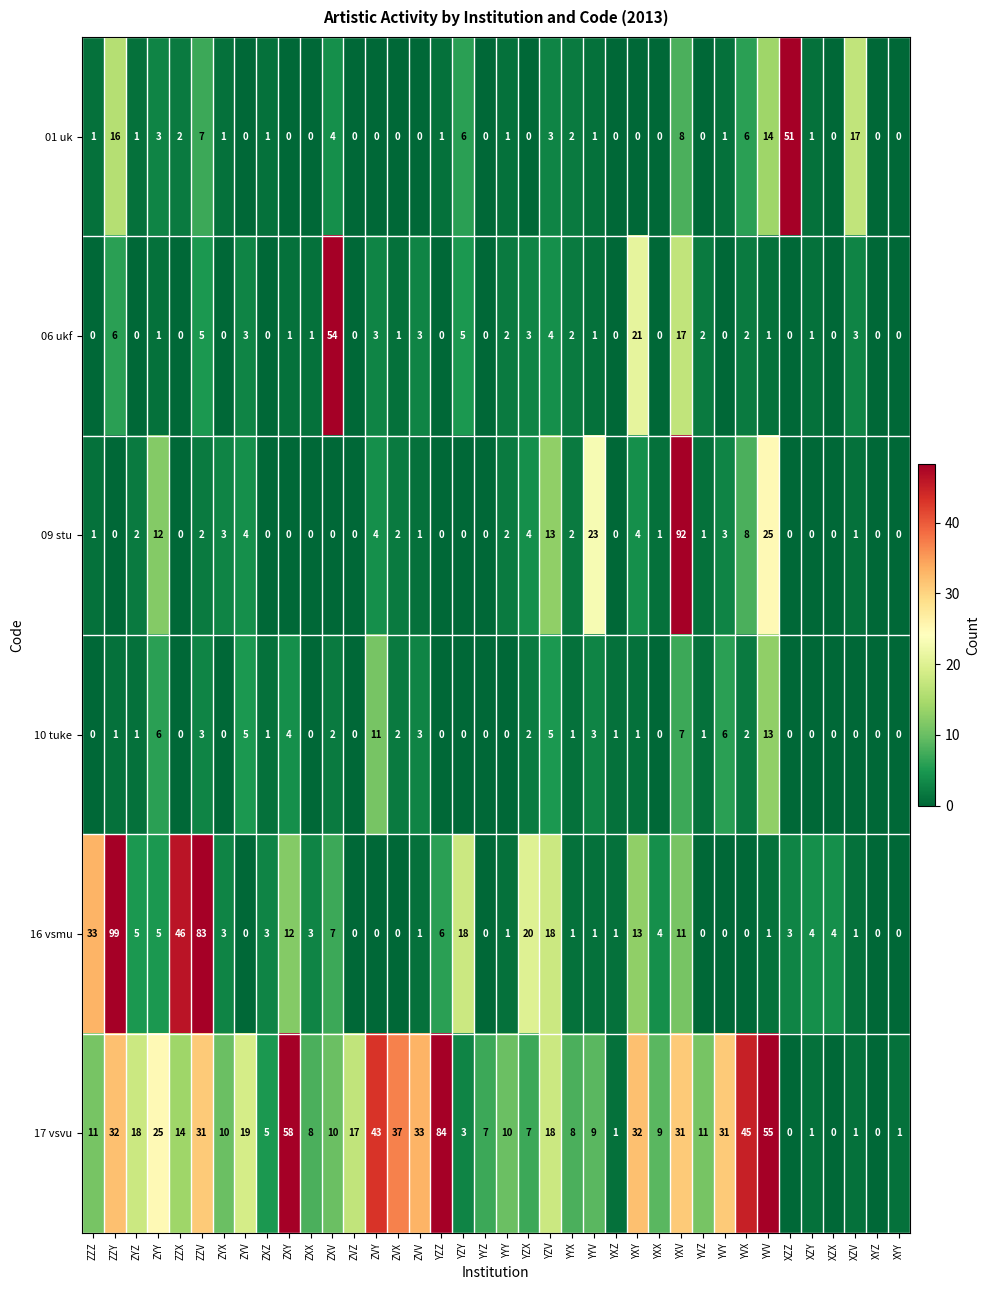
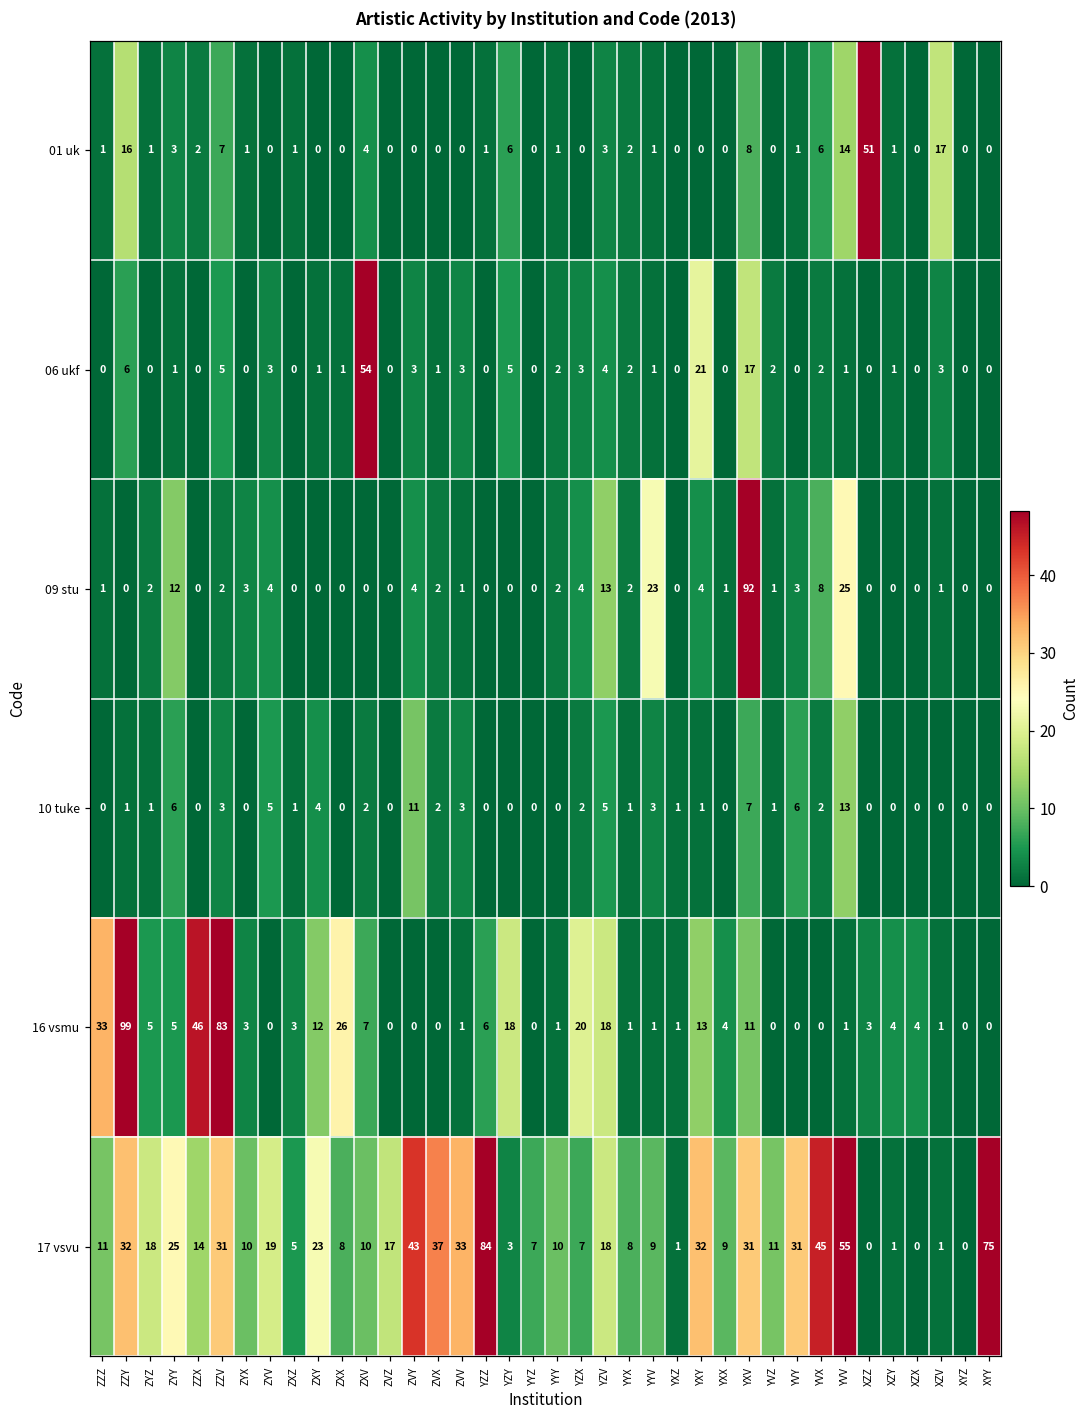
  {
    "16 vsmu": {
      "ZZZ": 33,
      "ZZY": 99,
      "ZYZ": 5,
      "ZYY": 5,
      "ZZX": 46,
      "ZZV": 83,
      "ZYX": 3,
      "ZYV": 0,
      "ZXZ": 3,
      "ZXY": 12,
-     "ZXX": 3,
+     "ZXX": 26,
      "ZXV": 7,
      "ZVZ": 0,
      "ZVY": 0,
      "ZVX": 0,
      "ZVV": 1,
      "YZZ": 6,
      "YZY": 18,
      "YYZ": 0,
      "YYY": 1,
      "YZX": 20,
      "YZV": 18,
      "YYX": 1,
      "YYV": 1,
      "YXZ": 1,
      "YXY": 13,
      "YXX": 4,
      "YXV": 11,
      "YVZ": 0,
      "YVY": 0,
      "YVX": 0,
      "YVV": 1,
      "XZZ": 3,
      "XZY": 4,
      "XZX": 4,
      "XZV": 1,
      "XYZ": 0,
      "XYY": 0
    },
    "17 vsvu": {
      "ZZZ": 11,
      "ZZY": 32,
      "ZYZ": 18,
      "ZYY": 25,
      "ZZX": 14,
      "ZZV": 31,
      "ZYX": 10,
      "ZYV": 19,
      "ZXZ": 5,
-     "ZXY": 58,
+     "ZXY": 23,
      "ZXX": 8,
      "ZXV": 10,
      "ZVZ": 17,
      "ZVY": 43,
      "ZVX": 37,
      "ZVV": 33,
      "YZZ": 84,
      "YZY": 3,
      "YYZ": 7,
      "YYY": 10,
      "YZX": 7,
      "YZV": 18,
      "YYX": 8,
      "YYV": 9,
      "YXZ": 1,
      "YXY": 32,
      "YXX": 9,
      "YXV": 31,
      "YVZ": 11,
      "YVY": 31,
      "YVX": 45,
      "YVV": 55,
      "XZZ": 0,
      "XZY": 1,
      "XZX": 0,
      "XZV": 1,
      "XYZ": 0,
-     "XYY": 1
+     "XYY": 75
    }
  }
